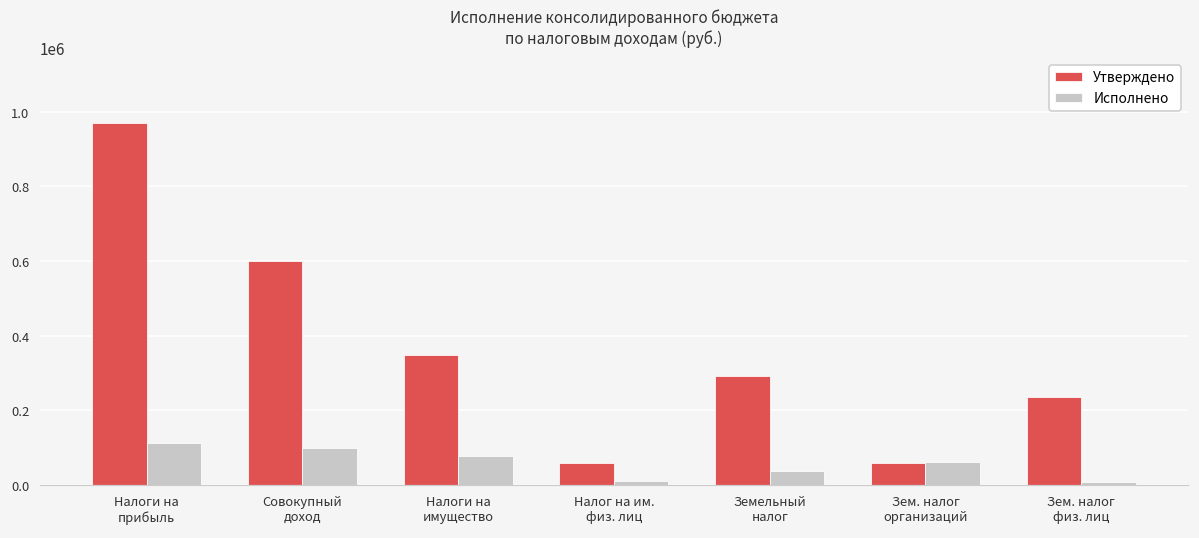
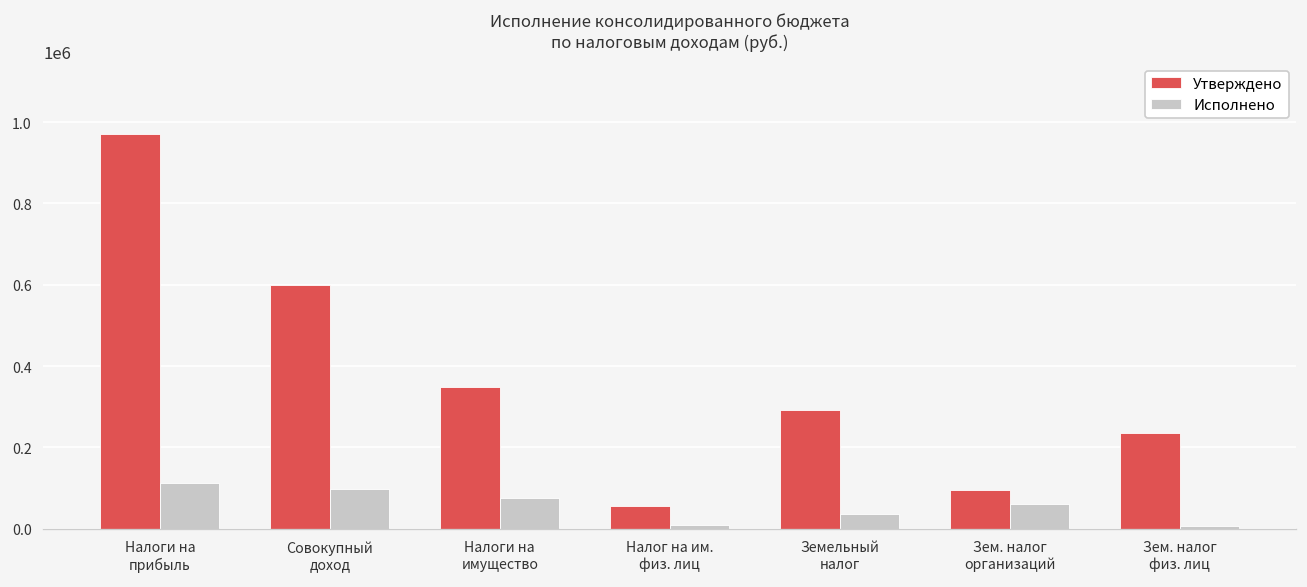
  {
    "Утверждено": {
      "Налоги на прибыль": 970000,
      "Совокупный доход": 600000,
      "Налоги на имущество": 350000,
      "Налог на им. физ. лиц": 60000,
      "Земельный налог": 290000,
-     "Зем. налог организаций": 60000,
+     "Зем. налог организаций": 100000,
      "Зем. налог физ. лиц": 240000
    },
    "Исполнено": {
      "Налоги на прибыль": 110000,
      "Совокупный доход": 100000,
      "Налоги на имущество": 80000,
      "Налог на им. физ. лиц": 10000,
      "Земельный налог": 40000,
      "Зем. налог организаций": 60000
    }
  }
